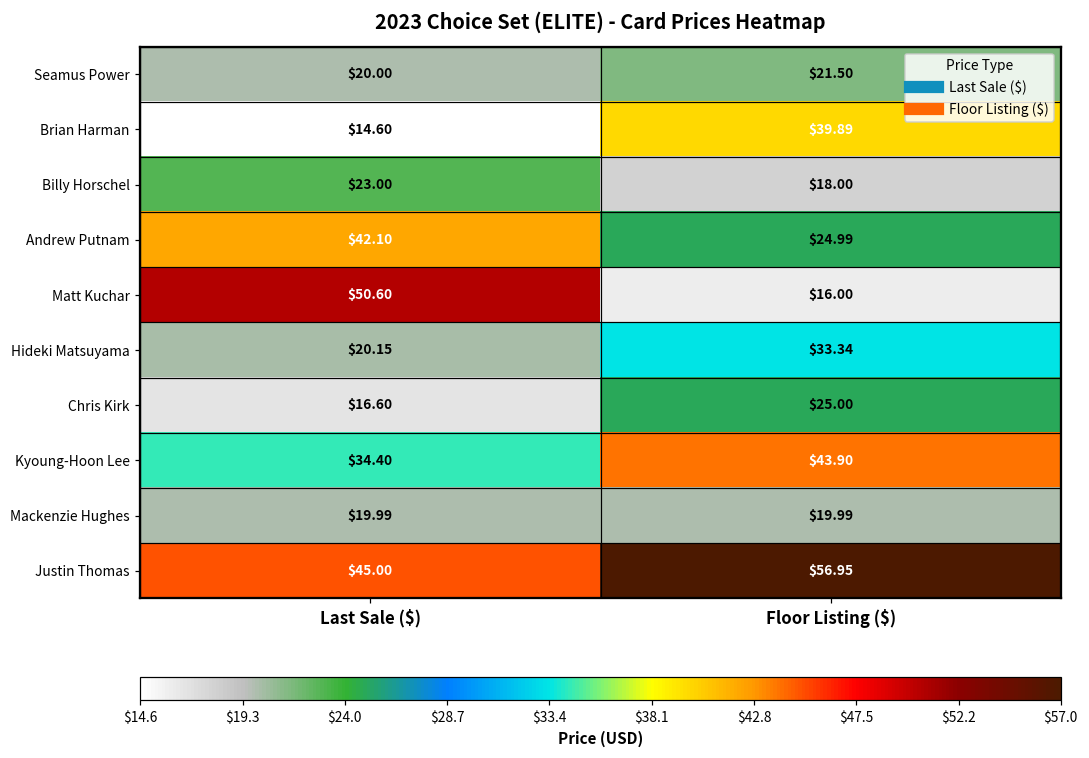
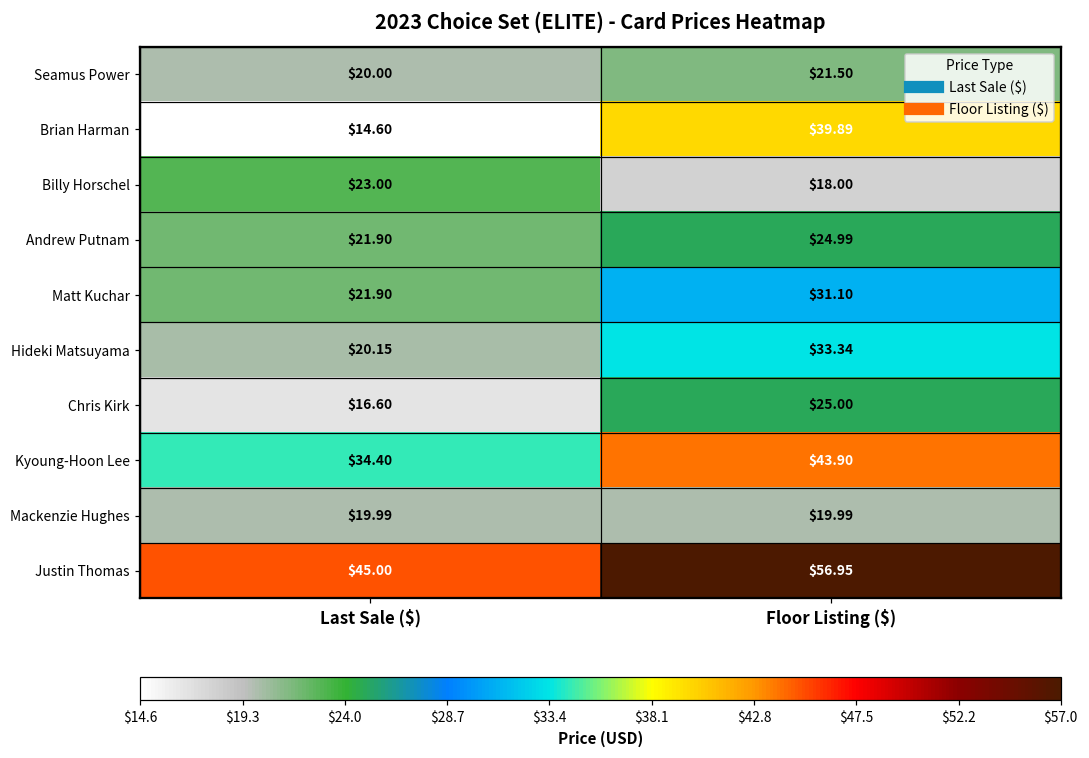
  {
    "Seamus Power": {
      "Last Sale ($)": "$20.00",
      "Floor Listing ($)": "$21.50"
    },
    "Brian Harman": {
      "Last Sale ($)": "$14.60",
      "Floor Listing ($)": "$39.89"
    },
    "Billy Horschel": {
      "Last Sale ($)": "$23.00",
      "Floor Listing ($)": "$18.00"
    },
    "Andrew Putnam": {
-     "Last Sale ($)": "$42.10",
+     "Last Sale ($)": "$21.90",
      "Floor Listing ($)": "$24.99"
    },
    "Matt Kuchar": {
-     "Last Sale ($)": "$50.60",
-     "Floor Listing ($)": "$16.00"
+     "Last Sale ($)": "$21.90",
+     "Floor Listing ($)": "$31.10"
    },
    "Hideki Matsuyama": {
      "Last Sale ($)": "$20.15",
      "Floor Listing ($)": "$33.34"
    },
    "Chris Kirk": {
      "Last Sale ($)": "$16.60",
      "Floor Listing ($)": "$25.00"
    },
    "Kyoung-Hoon Lee": {
      "Last Sale ($)": "$34.40",
      "Floor Listing ($)": "$43.90"
    },
    "Mackenzie Hughes": {
      "Last Sale ($)": "$19.99",
      "Floor Listing ($)": "$19.99"
    },
    "Justin Thomas": {
      "Last Sale ($)": "$45.00",
      "Floor Listing ($)": "$56.95"
    }
  }
